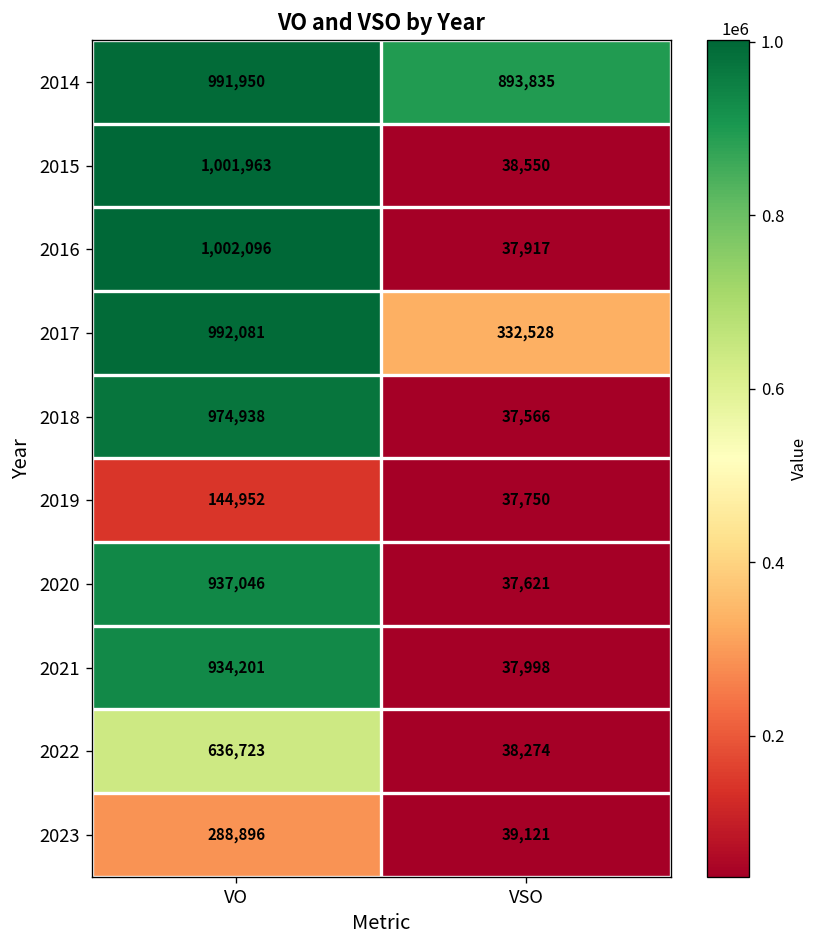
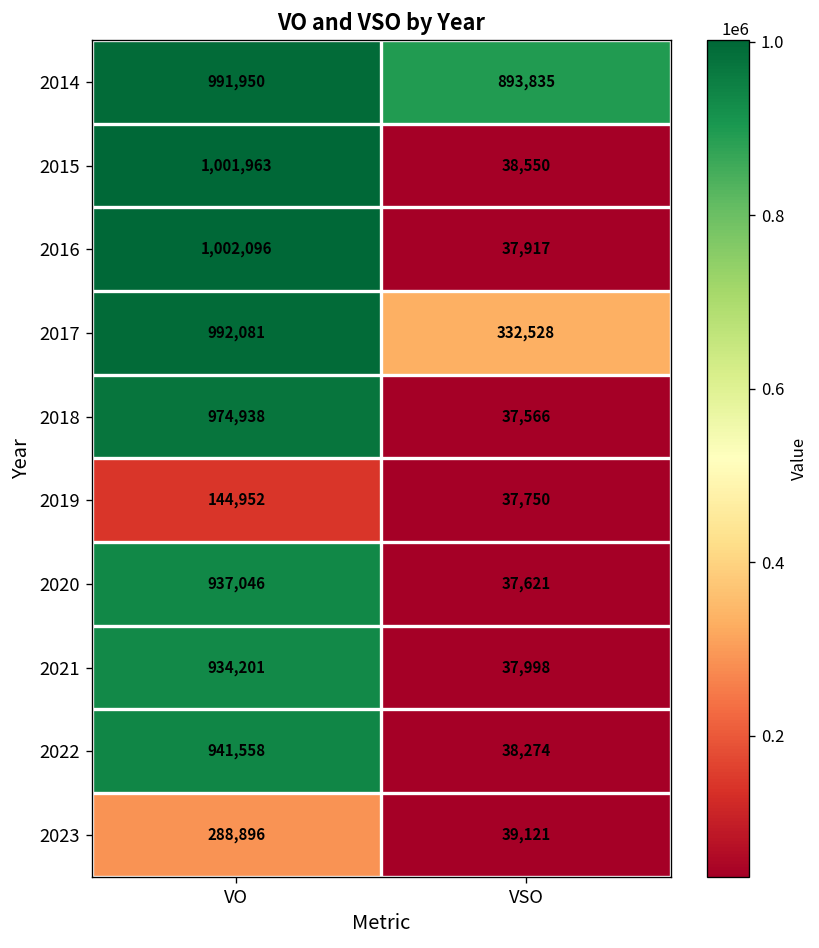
  {
    "2014": {
      "VO": "991,950",
      "VSO": "893,835"
    },
    "2015": {
      "VO": "1,001,963",
      "VSO": "38,550"
    },
    "2016": {
      "VO": "1,002,096",
      "VSO": "37,917"
    },
    "2017": {
      "VO": "992,081",
      "VSO": "332,528"
    },
    "2018": {
      "VO": "974,938",
      "VSO": "37,566"
    },
    "2019": {
      "VO": "144,952",
      "VSO": "37,750"
    },
    "2020": {
      "VO": "937,046",
      "VSO": "37,621"
    },
    "2021": {
      "VO": "934,201",
      "VSO": "37,998"
    },
    "2022": {
-     "VO": "636,723",
+     "VO": "941,558",
      "VSO": "38,274"
    },
    "2023": {
      "VO": "288,896",
      "VSO": "39,121"
    }
  }
